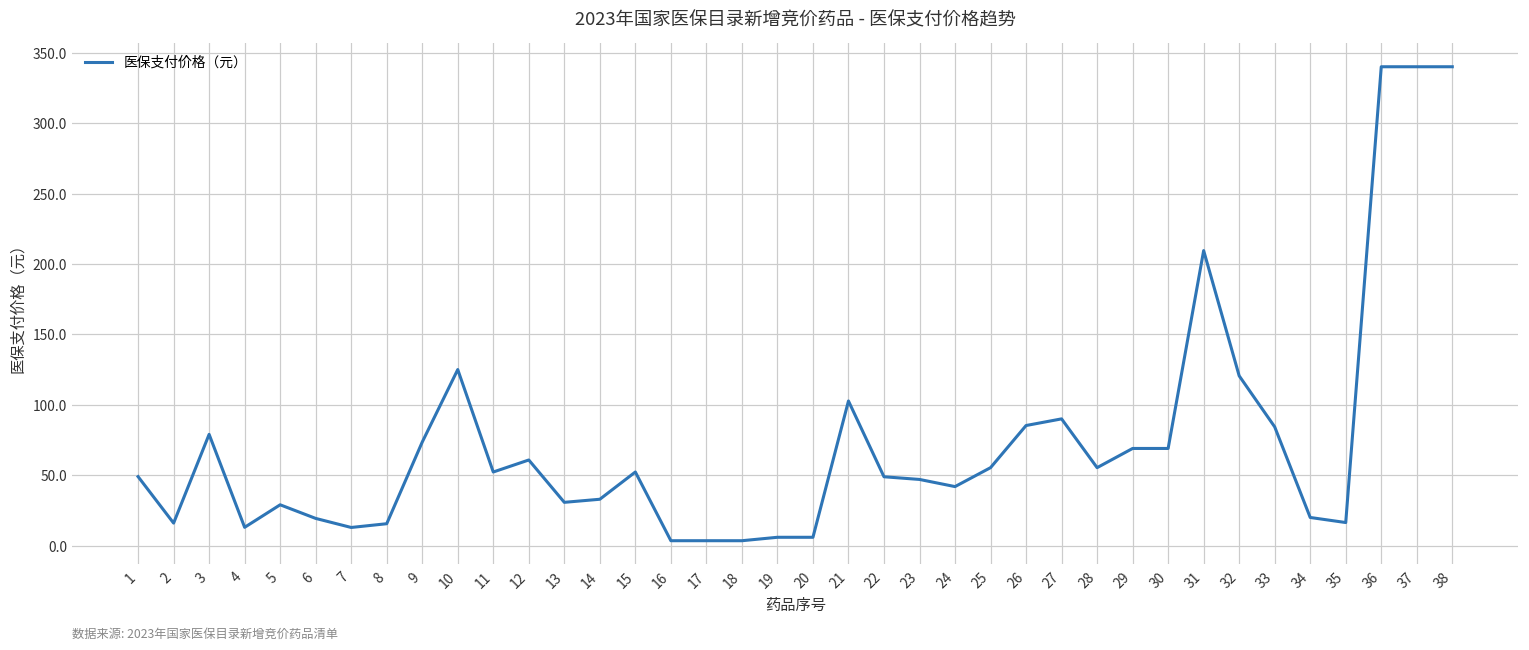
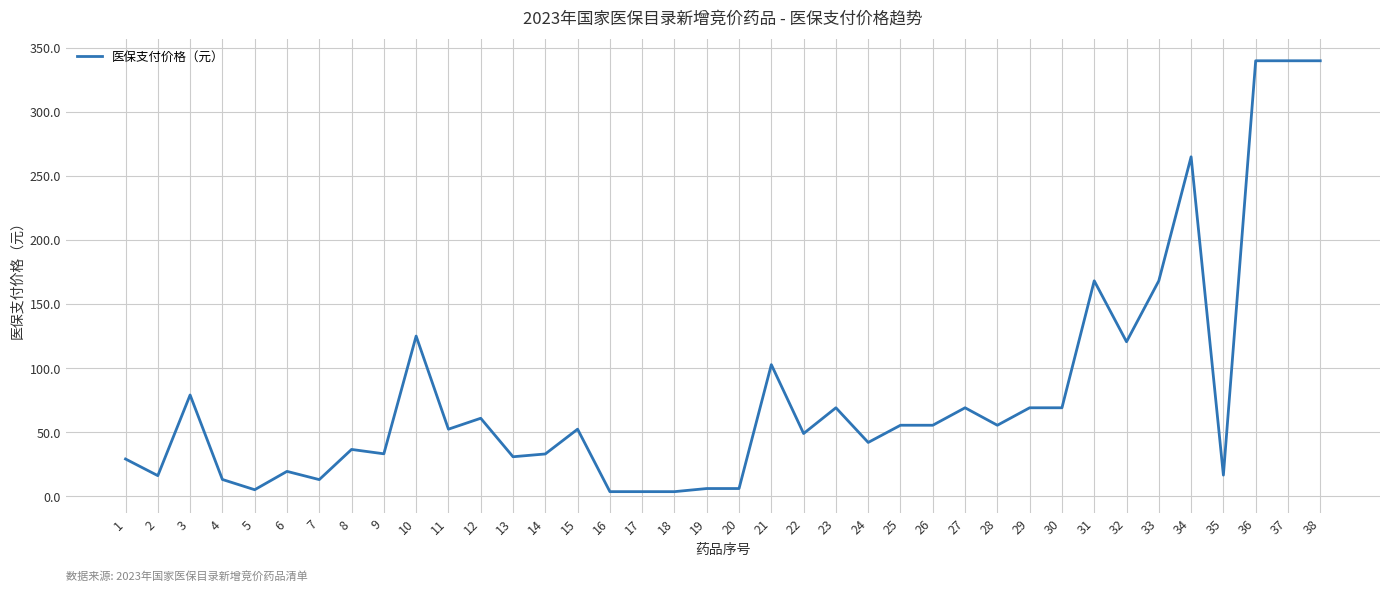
  {
-   "1": 49,
+   "1": 29,
    "2": 16,
    "3": 79,
    "4": 13,
-   "5": 29,
+   "5": 5,
    "6": 19,
    "7": 13,
-   "8": 16,
-   "9": 74,
+   "8": 36,
+   "9": 33,
    "10": 125,
    "11": 52,
    "12": 61,
    "13": 31,
    "14": 33,
    "15": 52,
    "16": 4,
    "17": 4,
    "18": 3,
    "19": 6,
    "20": 6,
    "21": 103,
    "22": 49,
-   "23": 47,
+   "23": 69,
    "24": 42,
    "25": 55,
-   "26": 85,
-   "27": 90,
+   "26": 55,
+   "27": 69,
    "28": 55,
    "29": 69,
    "30": 69,
-   "31": 209,
+   "31": 168,
    "32": 121,
-   "33": 84,
-   "34": 20,
+   "33": 168,
+   "34": 265,
    "35": 16,
    "36": 340,
    "37": 340,
    "38": 340
  }
